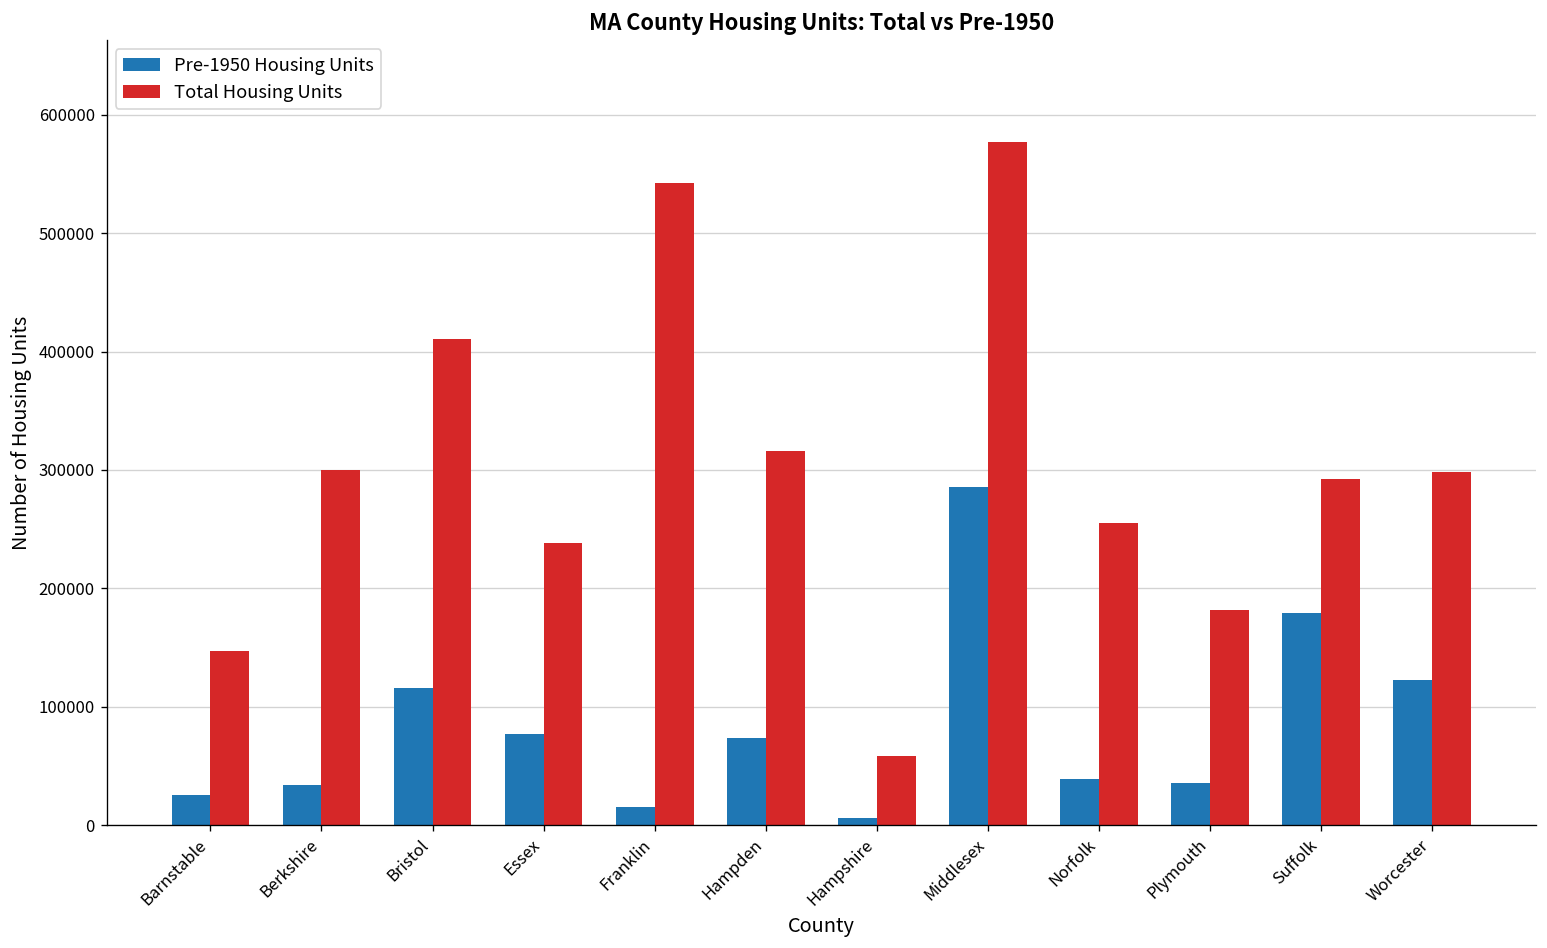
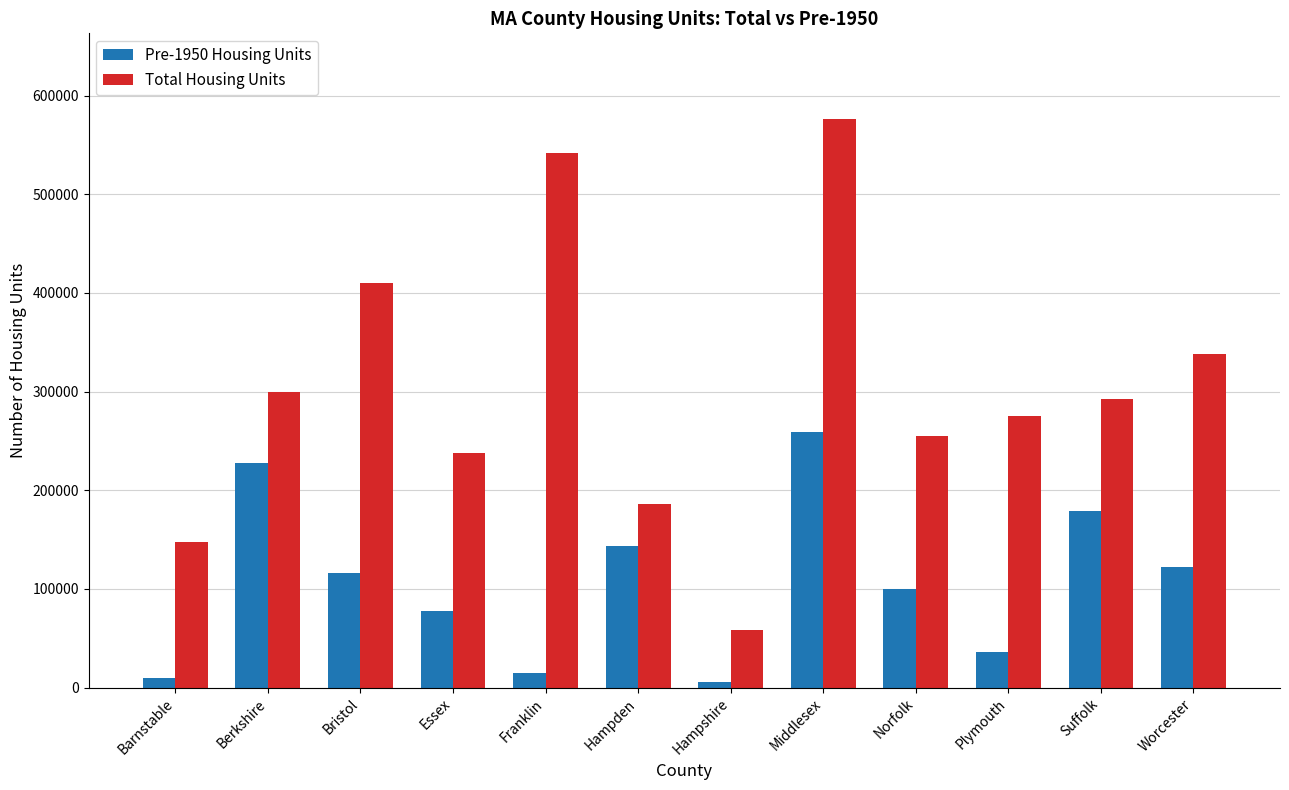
  {
    "Pre-1950 Housing Units": {
-     "Barnstable": 20000,
-     "Berkshire": 30000,
+     "Barnstable": 10000,
+     "Berkshire": 230000,
      "Bristol": 120000,
      "Essex": 80000,
      "Franklin": 10000,
-     "Hampden": 70000,
+     "Hampden": 140000,
      "Hampshire": 10000,
-     "Middlesex": 290000,
-     "Norfolk": 40000,
+     "Middlesex": 260000,
+     "Norfolk": 100000,
      "Plymouth": 40000,
      "Suffolk": 180000,
      "Worcester": 120000
    },
    "Total Housing Units": {
      "Barnstable": 150000,
      "Berkshire": 300000,
      "Bristol": 410000,
      "Essex": 240000,
      "Franklin": 540000,
-     "Hampden": 320000,
+     "Hampden": 190000,
      "Hampshire": 60000,
      "Middlesex": 580000,
      "Norfolk": 260000,
-     "Plymouth": 180000,
+     "Plymouth": 280000,
      "Suffolk": 290000,
-     "Worcester": 300000
+     "Worcester": 340000
    }
  }
